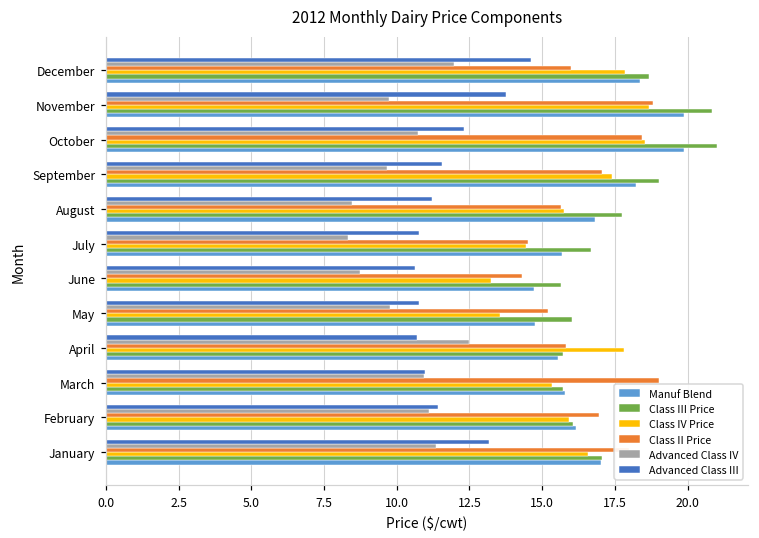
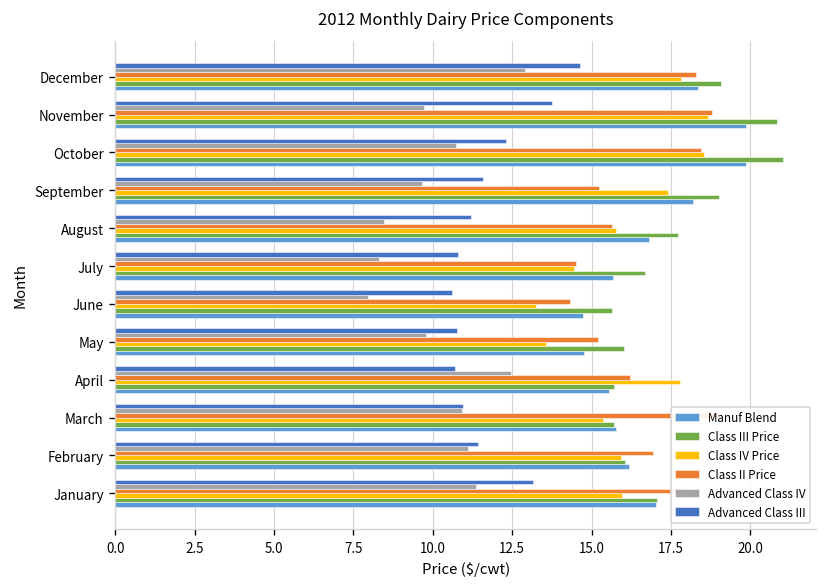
  {
    "Class III Price": {
-     "December": 18.7,
+     "December": 19.1,
      "November": 20.8,
      "October": 21.0,
      "September": 19.0,
      "August": 17.7,
      "July": 16.7,
      "June": 15.6,
      "May": 16.0,
      "April": 15.7,
      "March": 15.7,
      "February": 16.1,
      "January": 17.1
    },
    "Class IV Price": {
      "December": 17.8,
      "November": 18.7,
      "October": 18.5,
      "September": 17.4,
      "August": 15.8,
      "July": 14.5,
      "June": 13.2,
      "May": 13.6,
      "April": 17.8,
      "March": 15.4,
      "February": 15.9,
-     "January": 16.6
+     "January": 16.0
    },
    "Class II Price": {
-     "December": 16.0,
+     "December": 18.3,
      "November": 18.8,
      "October": 18.4,
-     "September": 17.0,
+     "September": 15.3,
      "August": 15.6,
      "July": 14.5,
      "June": 14.3,
      "May": 15.2,
-     "April": 15.8,
+     "April": 16.2,
      "February": 16.9
    },
    "Advanced Class IV": {
-     "December": 12.0,
+     "December": 12.9,
      "November": 9.7,
      "October": 10.7,
      "September": 9.7,
      "August": 8.5,
      "July": 8.3,
-     "June": 8.7,
+     "June": 8.0,
      "May": 9.8,
      "April": 12.5,
      "March": 10.9,
      "February": 11.1,
      "January": 11.4
    }
  }
